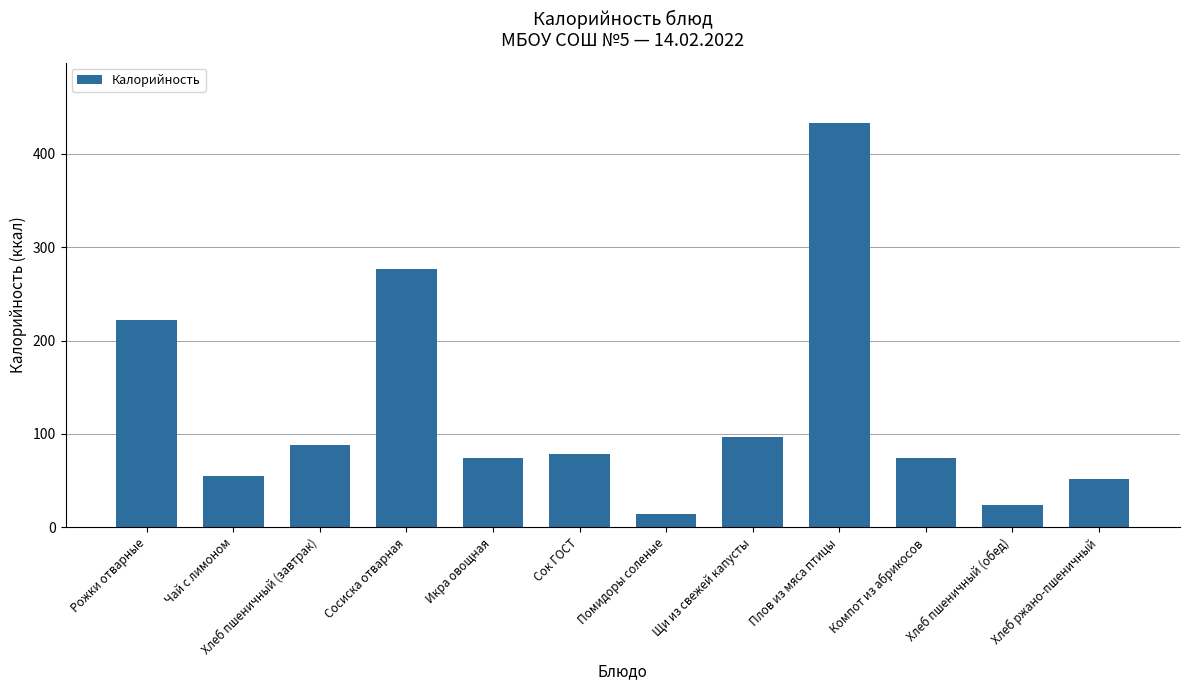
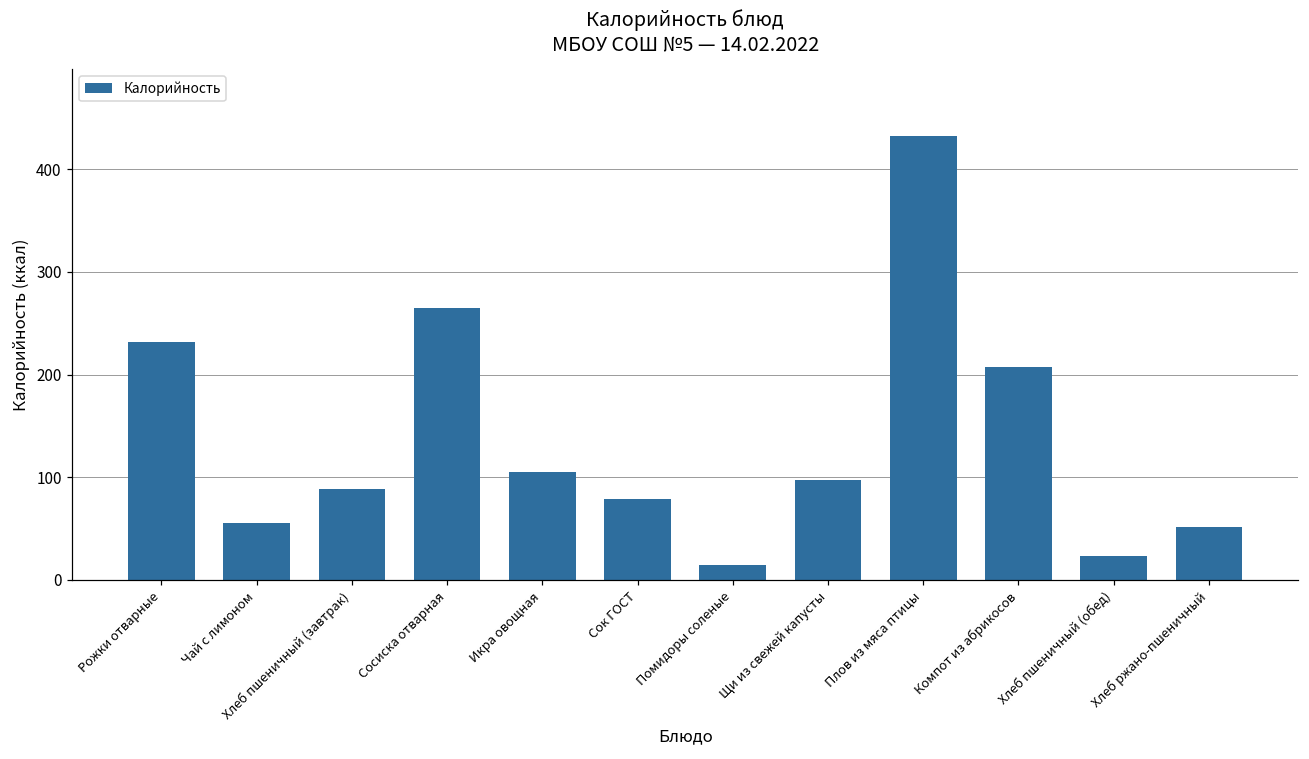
  {
-   "Рожки отварные": 220,
+   "Рожки отварные": 230,
    "Чай с лимоном": 60,
    "Хлеб пшеничный (завтрак)": 90,
-   "Сосиска отварная": 280,
-   "Икра овощная": 70,
+   "Сосиска отварная": 260,
+   "Икра овощная": 110,
    "Сок ГОСТ": 80,
    "Помидоры соленые": 10,
    "Щи из свежей капусты": 100,
    "Плов из мяса птицы": 430,
-   "Компот из абрикосов": 70,
+   "Компот из абрикосов": 210,
    "Хлеб пшеничный (обед)": 20,
    "Хлеб ржано-пшеничный": 50
  }
